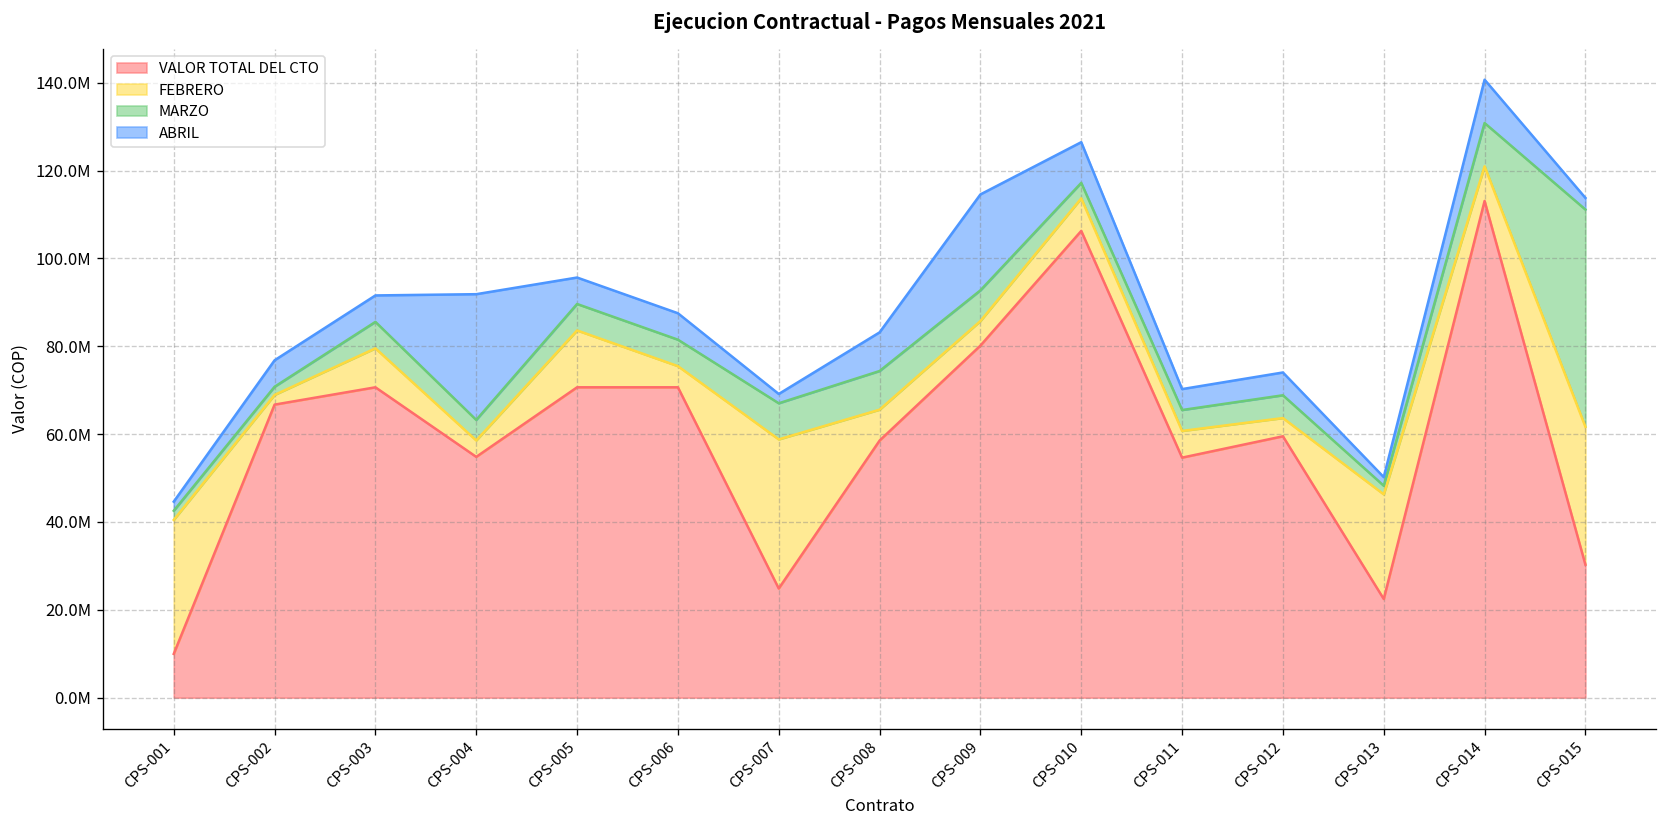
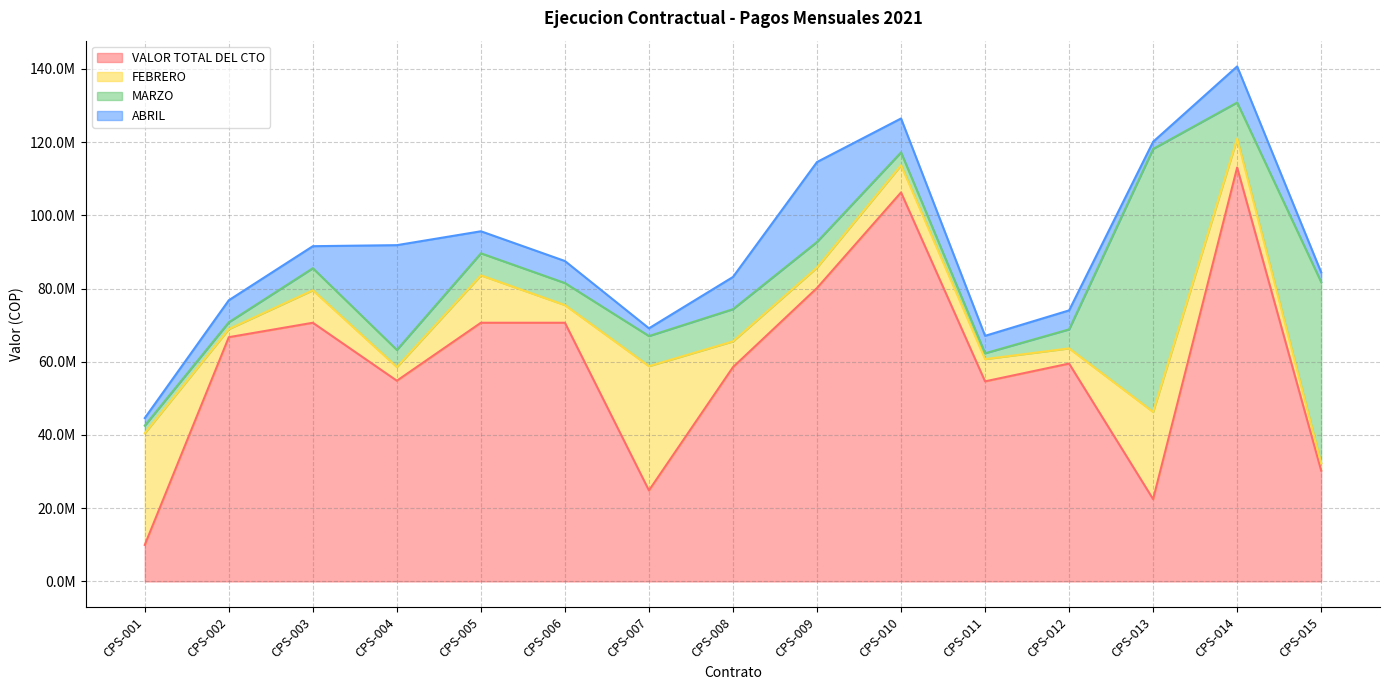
  {
    "VALOR TOTAL DEL CTO": {
      "CPS-001": 10000000,
      "CPS-002": 67000000,
      "CPS-003": 71000000,
      "CPS-004": 55000000,
      "CPS-005": 71000000,
      "CPS-006": 71000000,
      "CPS-007": 25000000,
      "CPS-008": 59000000,
      "CPS-009": 80000000,
      "CPS-010": 106000000,
      "CPS-011": 55000000,
      "CPS-012": 60000000,
      "CPS-013": 22000000,
      "CPS-014": 113000000,
      "CPS-015": 30000000
    },
    "FEBRERO": {
      "CPS-001": 31000000,
      "CPS-002": 2000000,
      "CPS-003": 9000000,
      "CPS-004": 4000000,
      "CPS-005": 13000000,
      "CPS-006": 5000000,
      "CPS-007": 34000000,
      "CPS-008": 7000000,
      "CPS-009": 6000000,
      "CPS-010": 7000000,
      "CPS-011": 6000000,
      "CPS-012": 4000000,
      "CPS-013": 24000000,
      "CPS-014": 8000000,
-     "CPS-015": 31000000
+     "CPS-015": 2000000
    },
    "MARZO": {
      "CPS-001": 2000000,
      "CPS-002": 2000000,
      "CPS-003": 6000000,
      "CPS-004": 5000000,
      "CPS-005": 6000000,
      "CPS-006": 6000000,
      "CPS-007": 8000000,
      "CPS-008": 9000000,
      "CPS-009": 7000000,
      "CPS-010": 4000000,
-     "CPS-011": 5000000,
+     "CPS-011": 2000000,
      "CPS-012": 5000000,
-     "CPS-013": 2000000,
+     "CPS-013": 72000000,
      "CPS-014": 10000000,
      "CPS-015": 49000000
    },
    "ABRIL": {
      "CPS-001": 2000000,
      "CPS-002": 6000000,
      "CPS-003": 6000000,
      "CPS-004": 29000000,
      "CPS-005": 6000000,
      "CPS-006": 6000000,
      "CPS-007": 2000000,
      "CPS-008": 9000000,
      "CPS-009": 22000000,
      "CPS-010": 9000000,
      "CPS-011": 5000000,
      "CPS-012": 5000000,
      "CPS-013": 2000000,
      "CPS-014": 10000000,
      "CPS-015": 3000000
    }
  }
